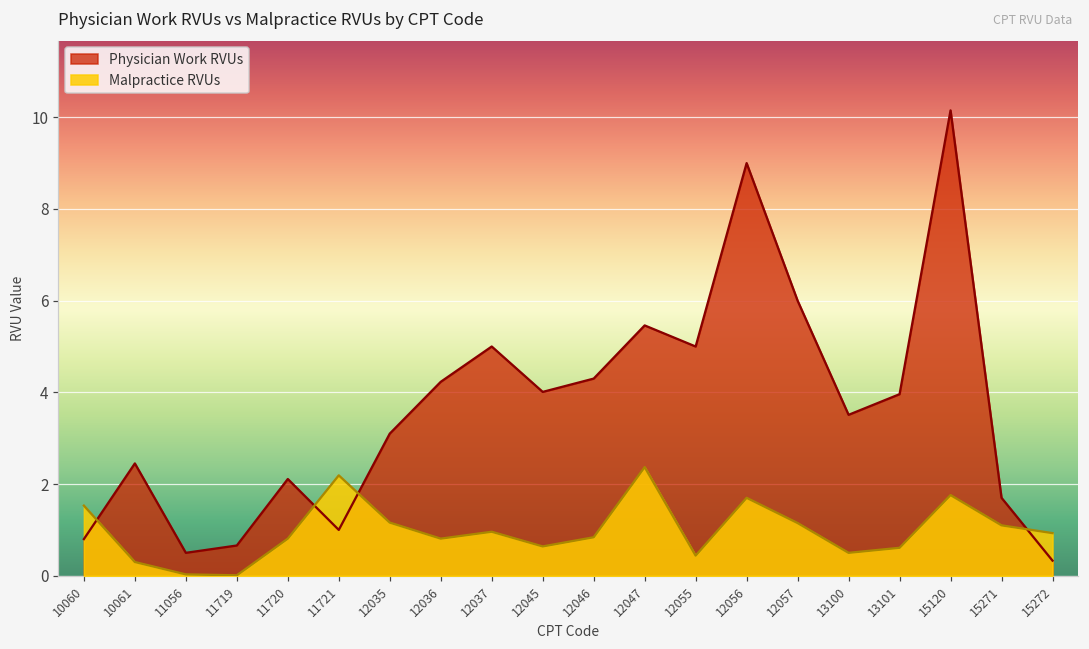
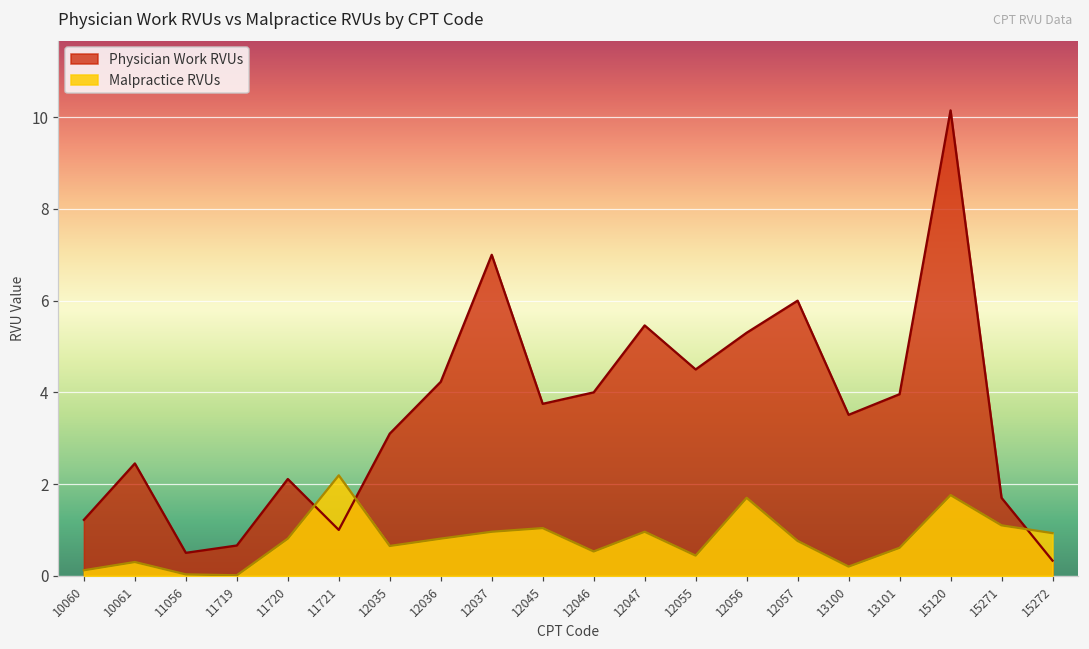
  {
    "Physician Work RVUs": {
-     "10060": 0.8,
+     "10060": 1.2,
      "10061": 2.5,
      "11056": 0.5,
      "11719": 0.7,
      "11720": 2.1,
      "11721": 1.0,
      "12035": 3.1,
      "12036": 4.2,
-     "12037": 5,
-     "12045": 4.0,
-     "12046": 4.3,
+     "12037": 7,
+     "12045": 3.8,
+     "12046": 4.0,
      "12047": 5.5,
-     "12055": 5.0,
-     "12056": 9.0,
+     "12055": 4.5,
+     "12056": 5.3,
      "12057": 6.0,
      "13100": 3.5,
      "13101": 4.0,
      "15120": 10.2,
      "15271": 1.7,
      "15272": 0.3
    },
    "Malpractice RVUs": {
-     "10060": 1.5,
+     "10060": 0.1,
      "10061": 0.3,
      "11056": 0.0,
      "11719": 0.0,
      "11720": 0.8,
      "11721": 2.2,
-     "12035": 1.2,
+     "12035": 0.7,
      "12036": 0.8,
      "12037": 1.0,
-     "12045": 0.6,
-     "12046": 0.8,
-     "12047": 2.4,
+     "12045": 1.0,
+     "12046": 0.5,
+     "12047": 1.0,
      "12055": 0.4,
      "12056": 1.7,
-     "12057": 1.2,
-     "13100": 0.5,
+     "12057": 0.8,
+     "13100": 0.2,
      "13101": 0.6,
      "15120": 1.8,
      "15271": 1.1,
      "15272": 0.9
    }
  }
